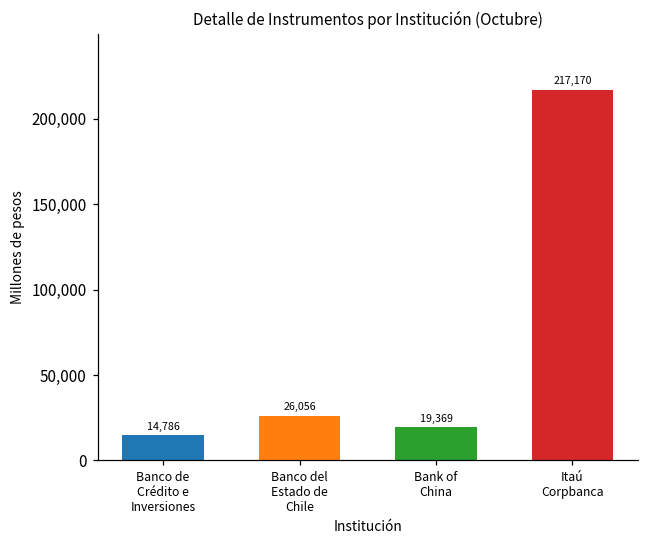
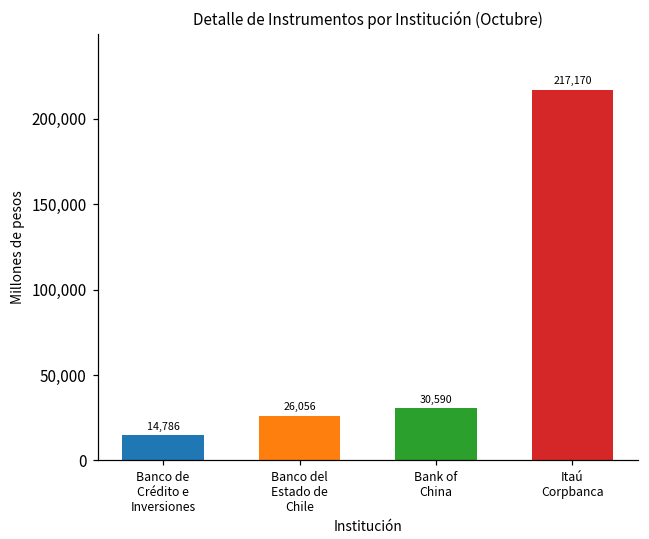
  {
    "Banco de Crédito e Inversiones": "14,786",
    "Banco del Estado de Chile": "26,056",
-   "Bank of China": "19,369",
+   "Bank of China": "30,590",
    "Itaú Corpbanca": "217,170"
  }
